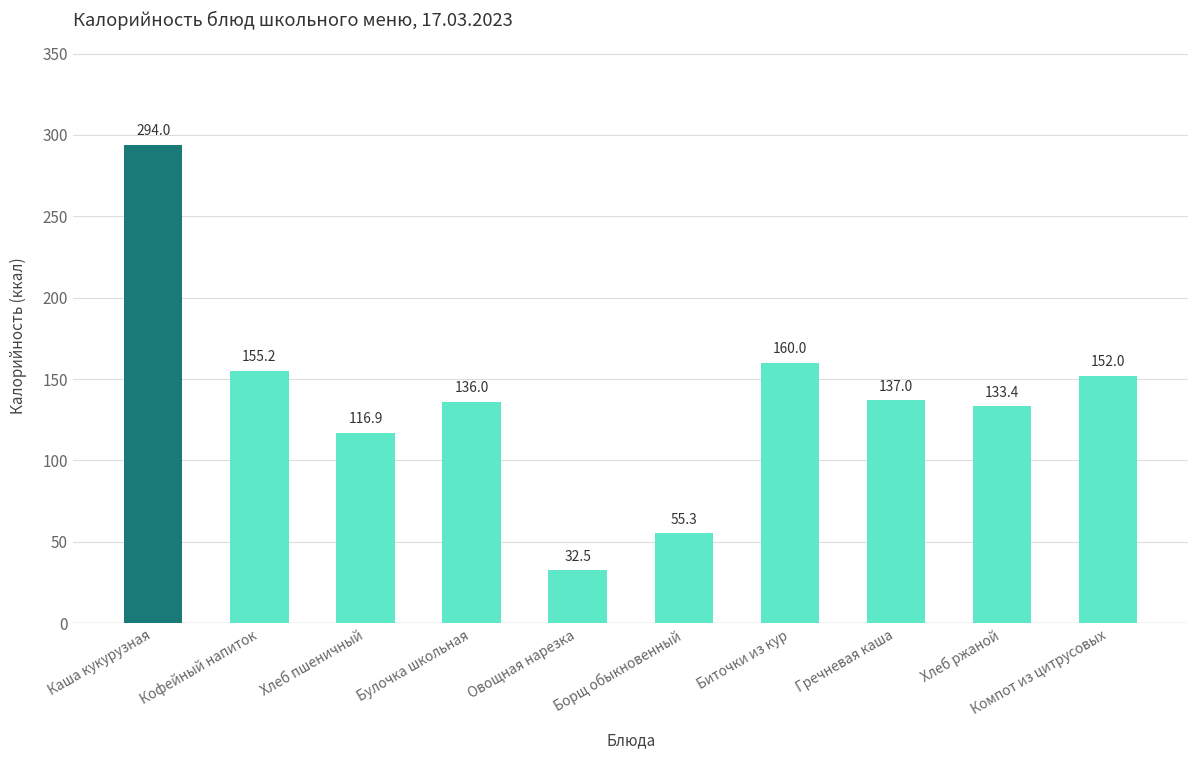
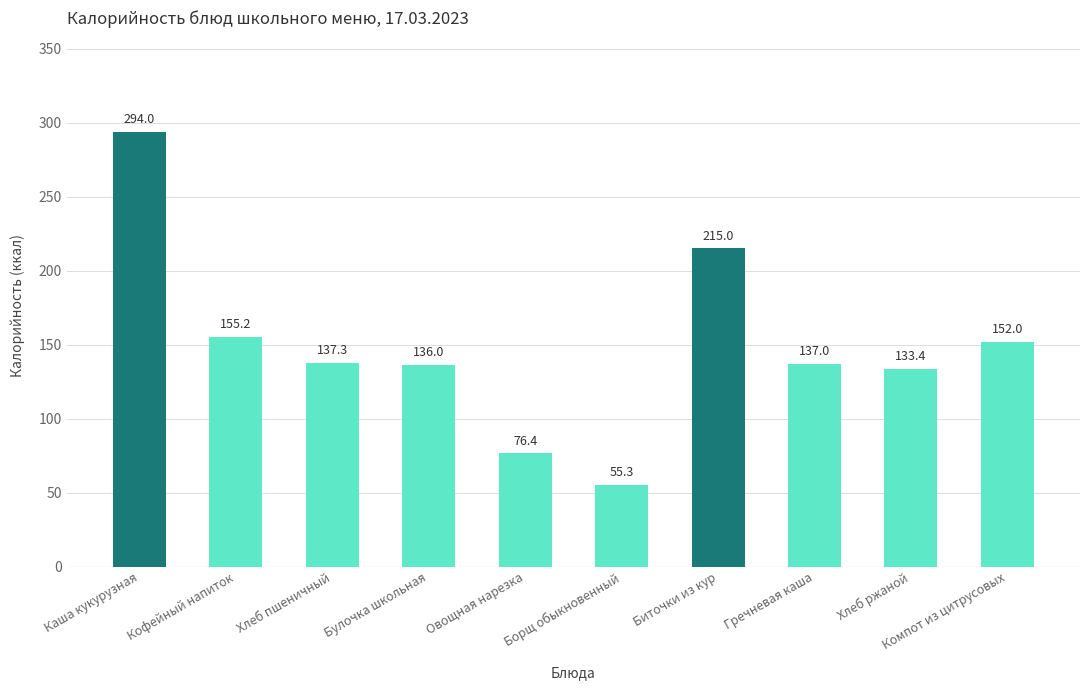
  {
    "Каша кукурузная": 294.0,
    "Кофейный напиток": 155.2,
-   "Хлеб пшеничный": 116.9,
+   "Хлеб пшеничный": 137.3,
    "Булочка школьная": 136.0,
-   "Овощная нарезка": 32.5,
+   "Овощная нарезка": 76.4,
    "Борщ обыкновенный": 55.3,
-   "Биточки из кур": 160.0,
+   "Биточки из кур": 215.0,
    "Гречневая каша": 137.0,
    "Хлеб ржаной": 133.4,
    "Компот из цитрусовых": 152.0
  }
